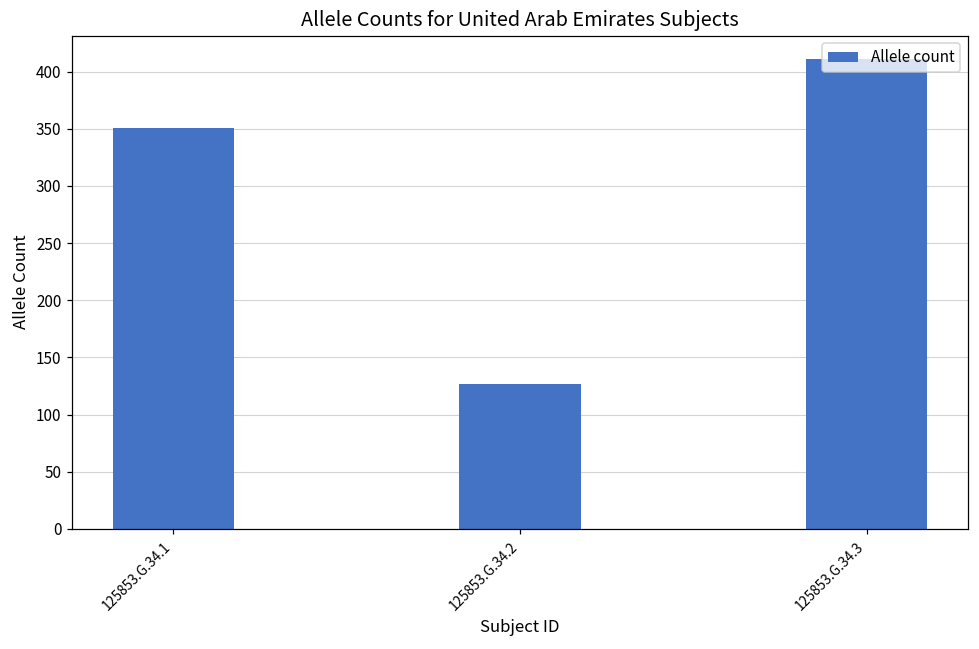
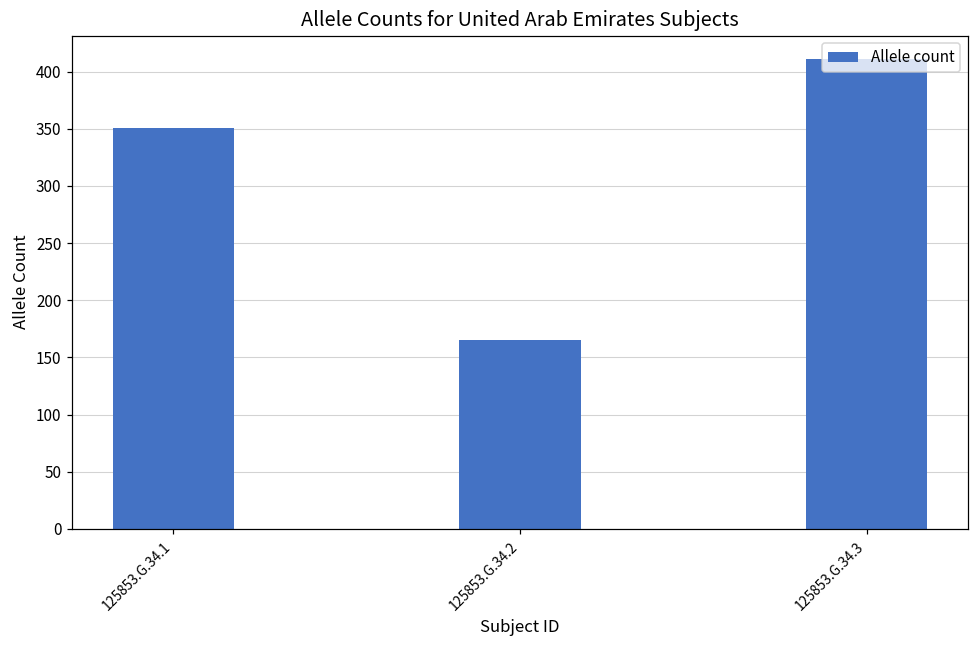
  {
    "125853.G.34.1": 351,
-   "125853.G.34.2": 127
+   "125853.G.34.2": 165
  }
